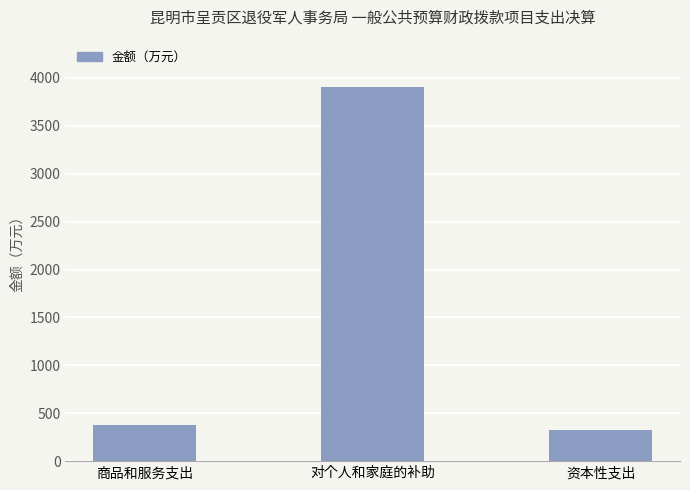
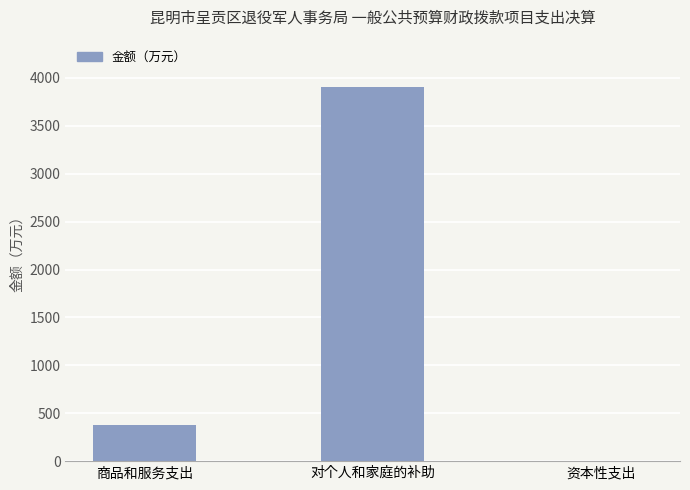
  {
    "商品和服务支出": 400,
    "对个人和家庭的补助": 3900,
-   "资本性支出": 300
+   "资本性支出": 0
  }
